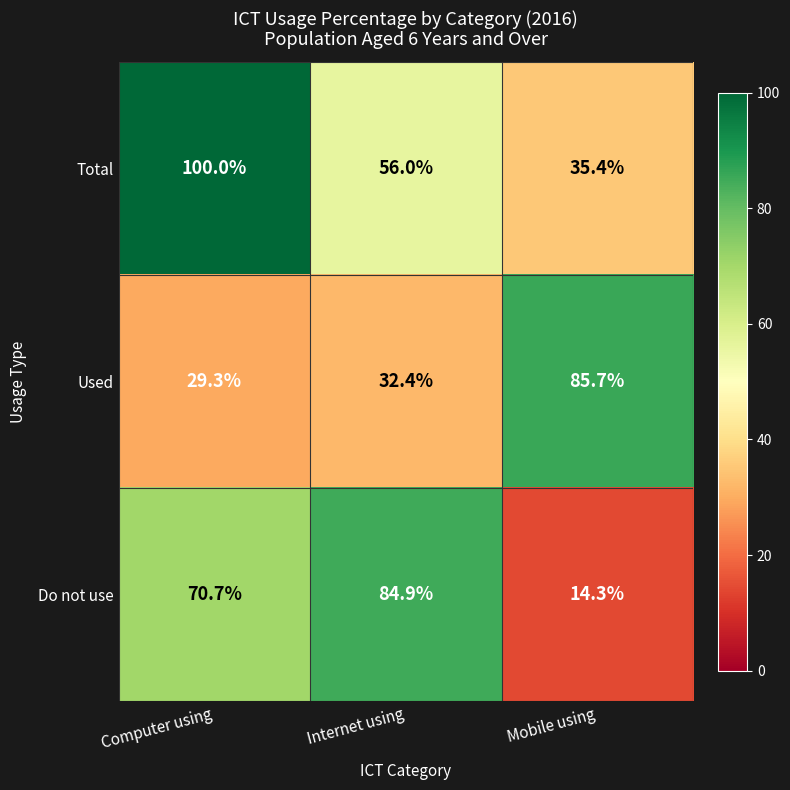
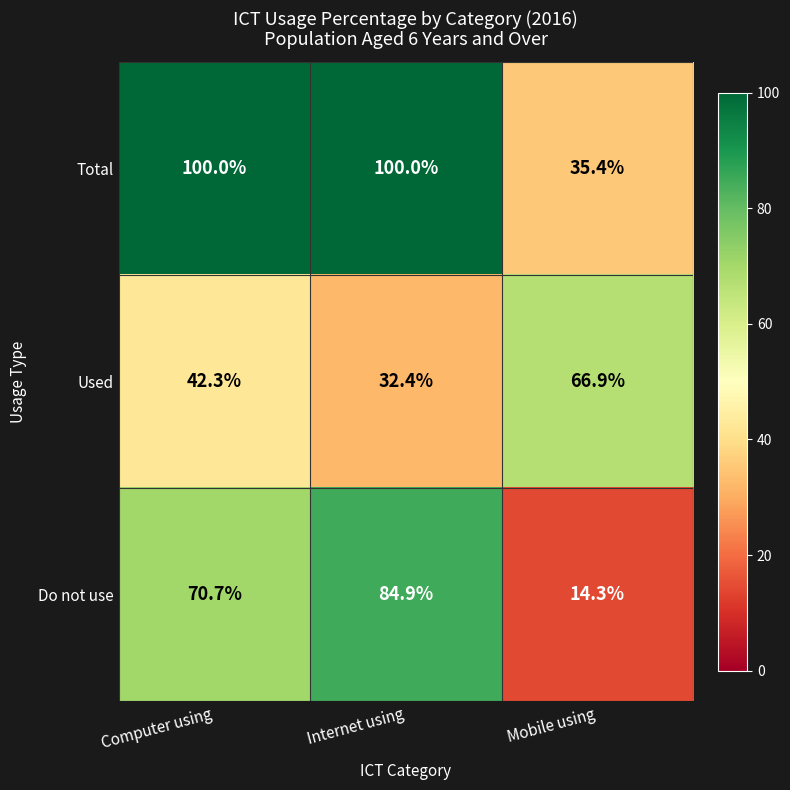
  {
    "Total": {
      "Computer using": "100.0%",
-     "Internet using": "56.0%",
+     "Internet using": "100.0%",
      "Mobile using": "35.4%"
    },
    "Used": {
-     "Computer using": "29.3%",
+     "Computer using": "42.3%",
      "Internet using": "32.4%",
-     "Mobile using": "85.7%"
+     "Mobile using": "66.9%"
    },
    "Do not use": {
      "Computer using": "70.7%",
      "Internet using": "84.9%",
      "Mobile using": "14.3%"
    }
  }
